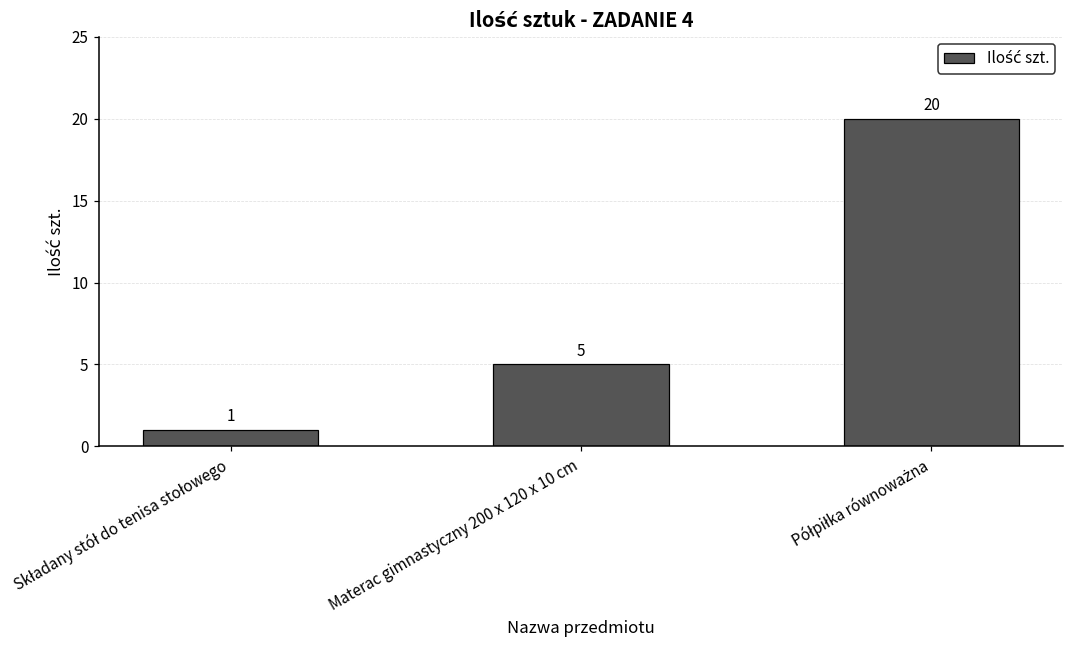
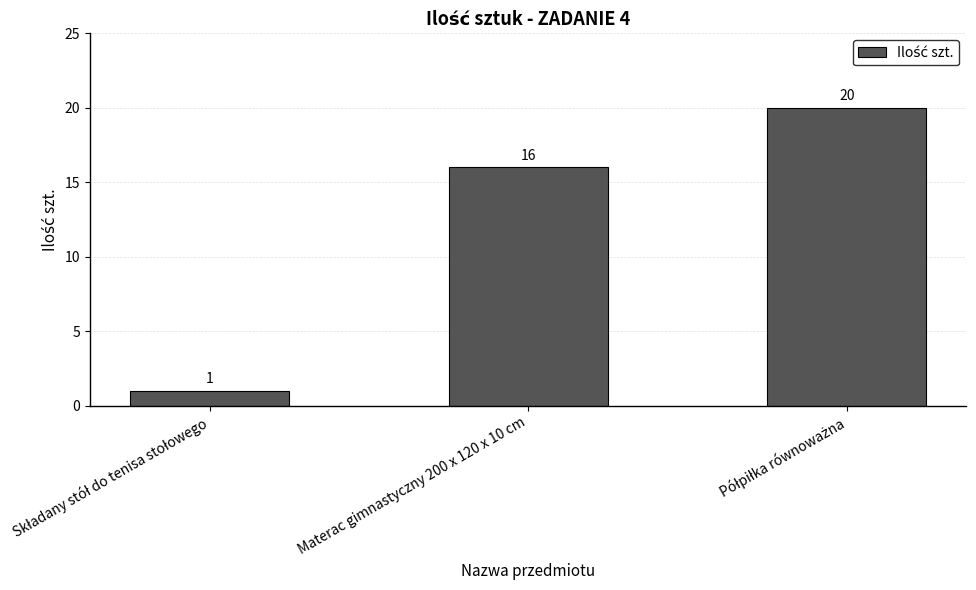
  {
    "Składany stół do tenisa stołowego": 1,
-   "Materac gimnastyczny 200 x 120 x 10 cm": 5,
+   "Materac gimnastyczny 200 x 120 x 10 cm": 16,
    "Półpiłka równoważna": 20
  }
